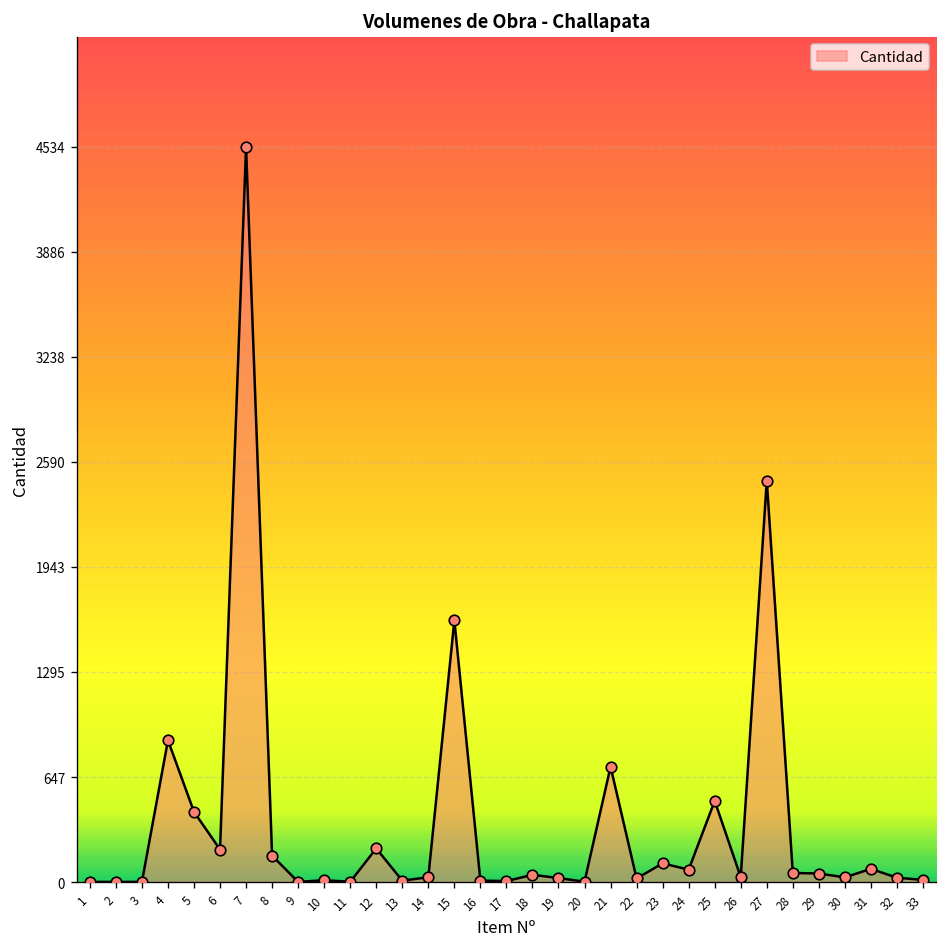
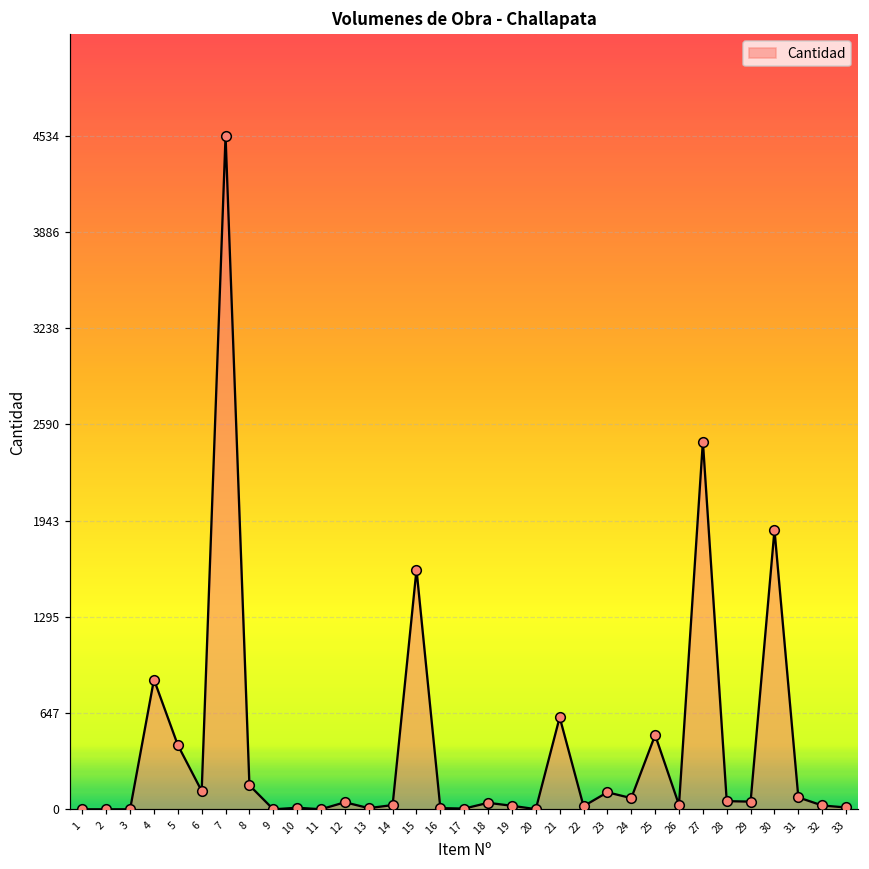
  {
    "1": 0,
    "2": 0,
    "3": 0,
    "4": 870,
    "5": 430,
-   "6": 200,
+   "6": 120,
    "7": 4530,
    "8": 160,
    "9": 0,
    "10": 10,
    "11": 0,
-   "12": 210,
+   "12": 50,
    "13": 10,
    "14": 30,
    "15": 1610,
    "16": 10,
    "17": 10,
    "18": 40,
    "19": 20,
    "20": 0,
-   "21": 710,
+   "21": 620,
    "22": 20,
    "23": 120,
    "24": 80,
    "25": 500,
    "26": 30,
    "27": 2480,
    "28": 60,
    "29": 50,
-   "30": 30,
+   "30": 1880,
    "31": 80,
    "32": 30,
    "33": 10
  }
